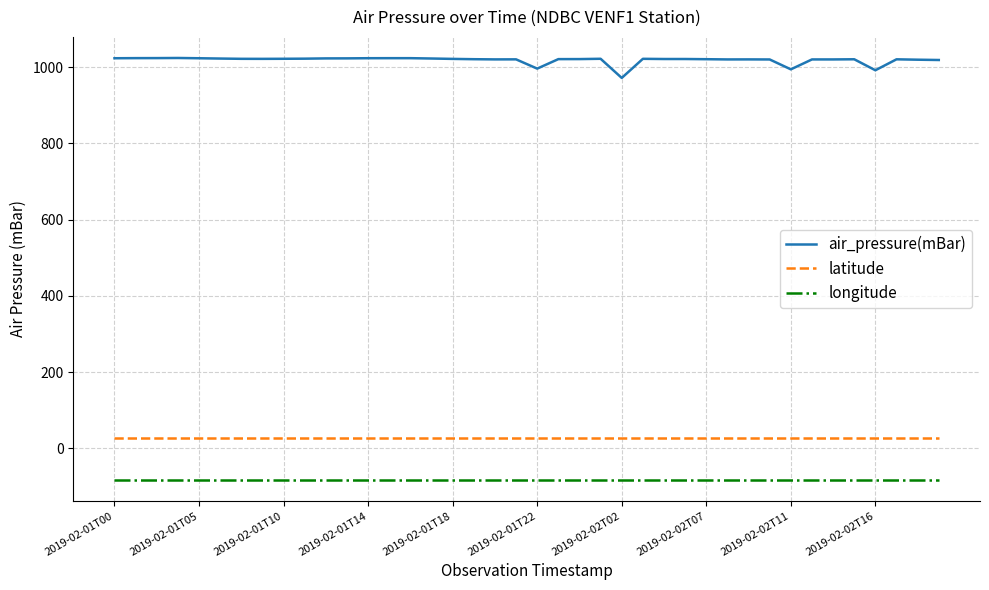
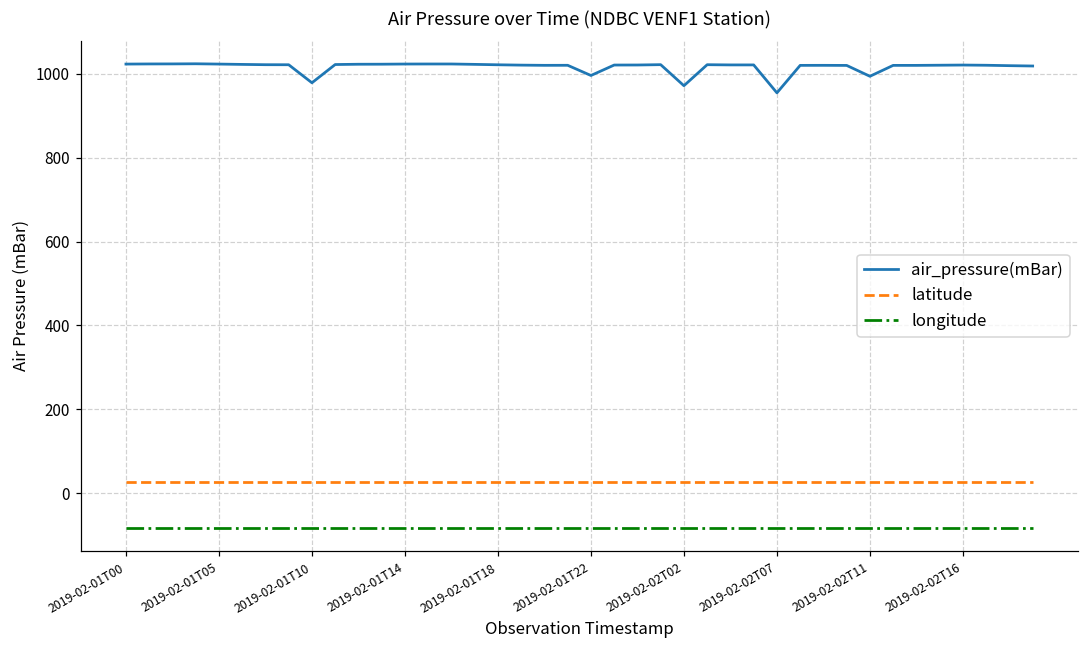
  {
    "air_pressure(mBar)": {
      "2019-02-01T00": 1020,
      "2019-02-01T05": 1020,
-     "2019-02-01T10": 1020,
+     "2019-02-01T10": 980,
      "2019-02-01T14": 1020,
      "2019-02-01T18": 1020,
      "2019-02-01T22": 1000,
      "2019-02-02T02": 970,
-     "2019-02-02T07": 1020,
+     "2019-02-02T07": 950,
      "2019-02-02T11": 990,
-     "2019-02-02T16": 990
+     "2019-02-02T16": 1020
    },
    "latitude": {
      "2019-02-01T00": 30,
      "2019-02-01T05": 30,
      "2019-02-01T10": 30,
      "2019-02-01T14": 30,
      "2019-02-01T18": 30,
      "2019-02-01T22": 30,
      "2019-02-02T02": 30,
      "2019-02-02T07": 30,
      "2019-02-02T11": 30,
      "2019-02-02T16": 30
    },
    "longitude": {
      "2019-02-01T00": -80,
      "2019-02-01T05": -80,
      "2019-02-01T10": -80,
      "2019-02-01T14": -80,
      "2019-02-01T18": -80,
      "2019-02-01T22": -80,
      "2019-02-02T02": -80,
      "2019-02-02T07": -80,
      "2019-02-02T11": -80,
      "2019-02-02T16": -80
    }
  }
